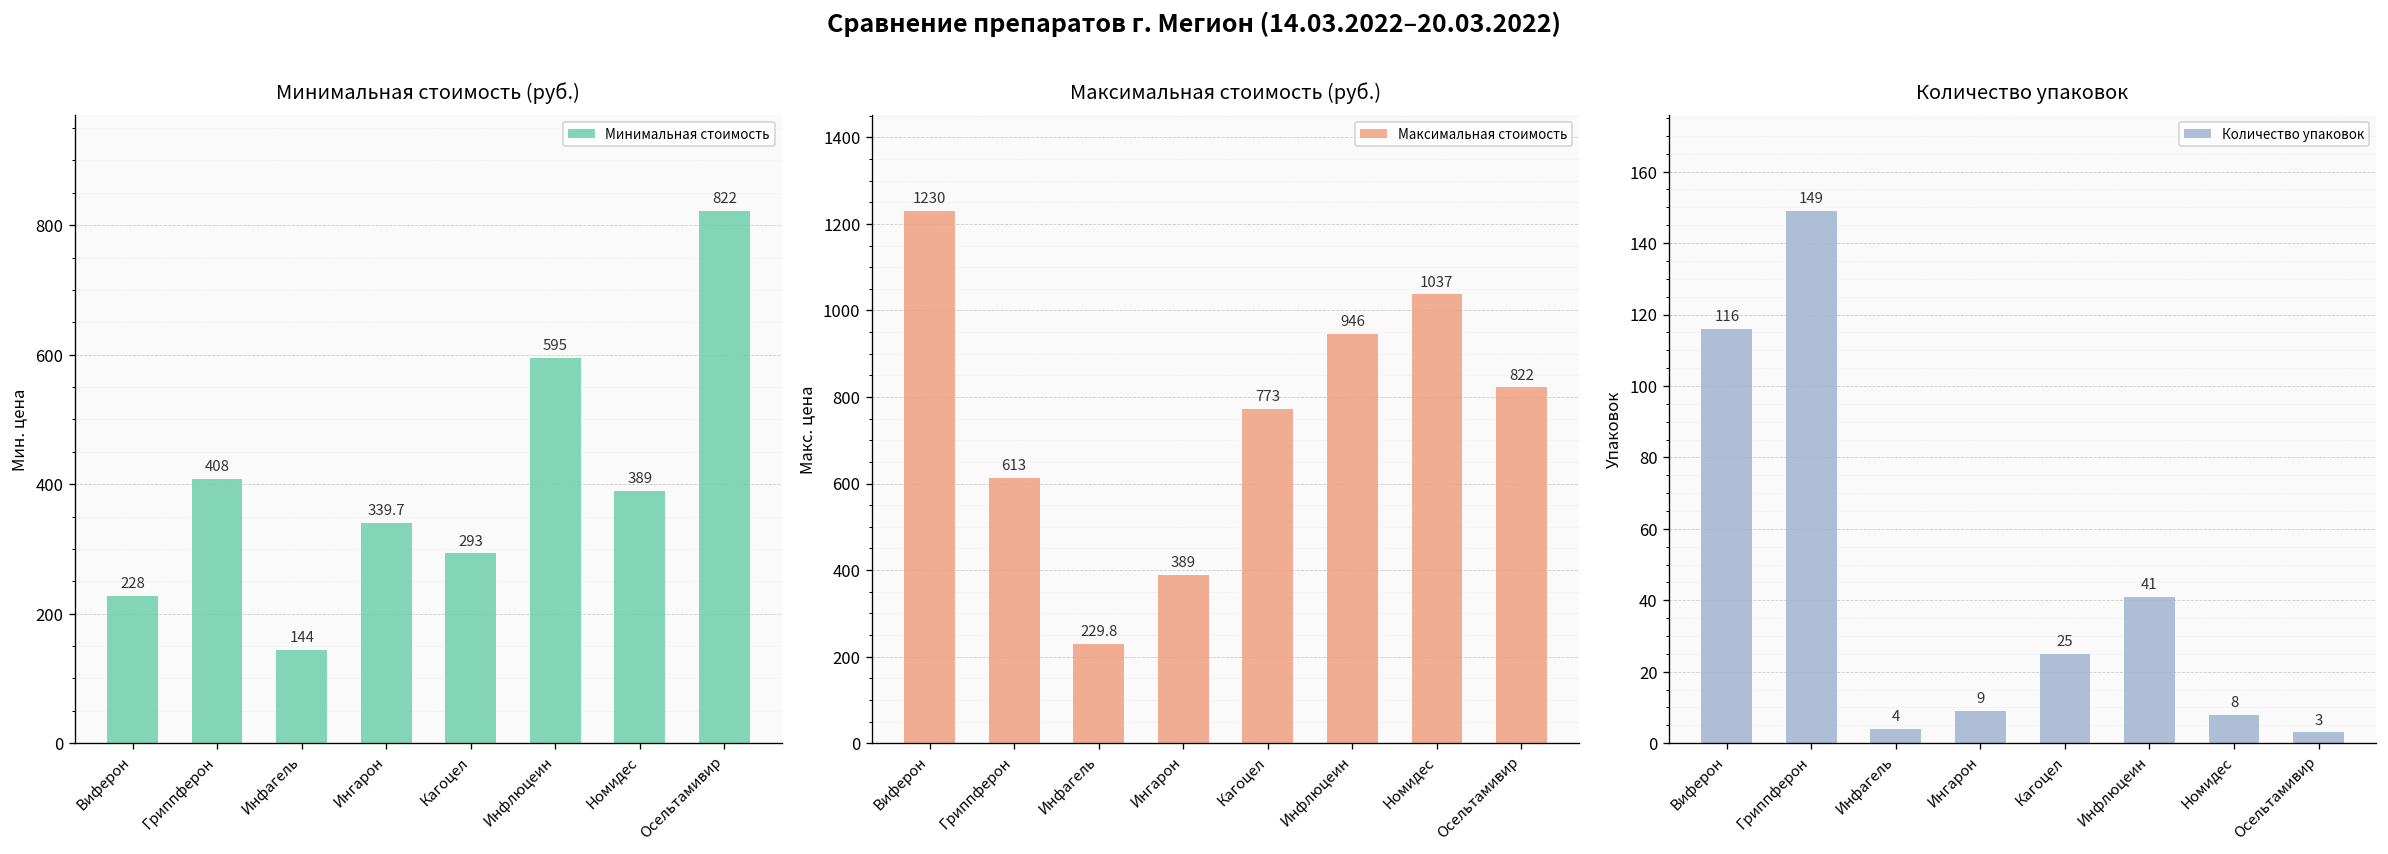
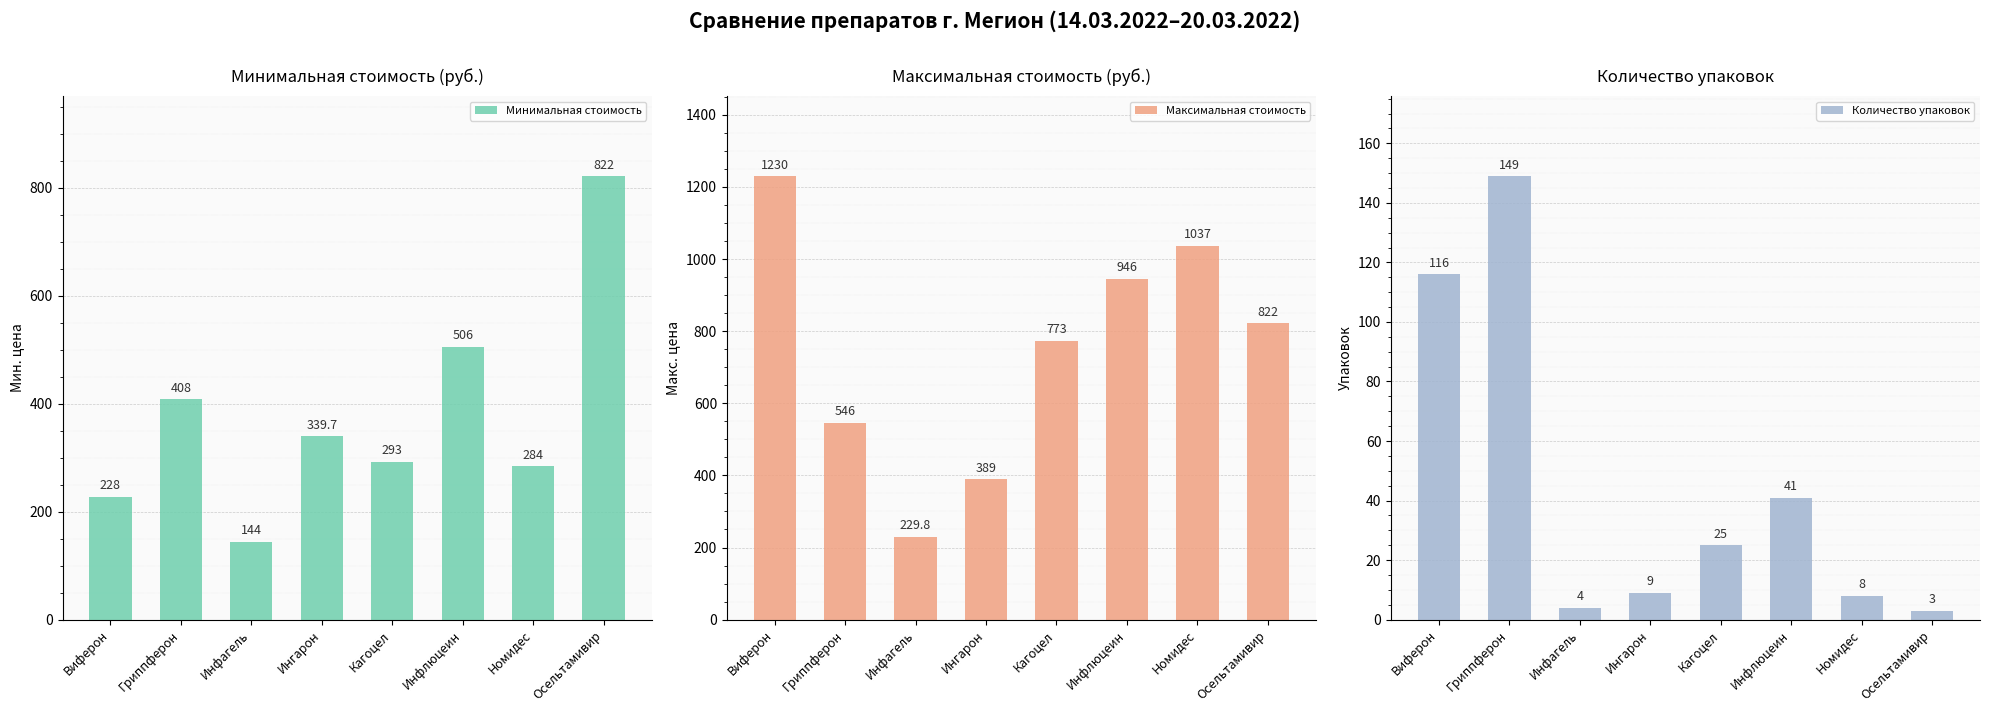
  {
    "Минимальная стоимость (руб.)": {
      "Виферон": 228,
      "Гриппферон": 408,
      "Инфагель": 144,
      "Ингарон": 339.7,
      "Кагоцел": 293,
-     "Инфлюцеин": 595,
-     "Номидес": 389,
+     "Инфлюцеин": 506,
+     "Номидес": 284,
      "Осельтамивир": 822
    },
    "Максимальная стоимость (руб.)": {
      "Виферон": 1230,
-     "Гриппферон": 613,
+     "Гриппферон": 546,
      "Инфагель": 229.8,
      "Ингарон": 389,
      "Кагоцел": 773,
      "Инфлюцеин": 946,
      "Номидес": 1037,
      "Осельтамивир": 822
    },
    "Количество упаковок": {
      "Виферон": 116,
      "Гриппферон": 149,
      "Инфагель": 4,
      "Ингарон": 9,
      "Кагоцел": 25,
      "Инфлюцеин": 41,
      "Номидес": 8,
      "Осельтамивир": 3
    }
  }
